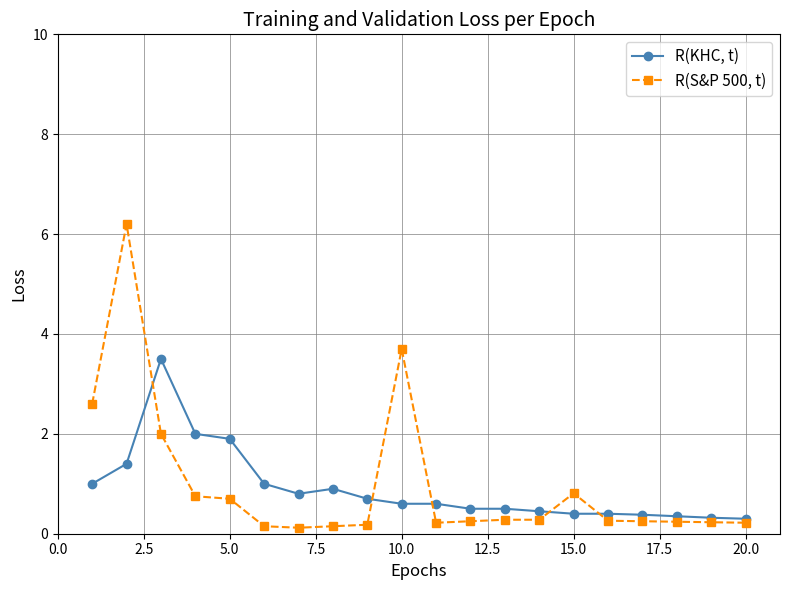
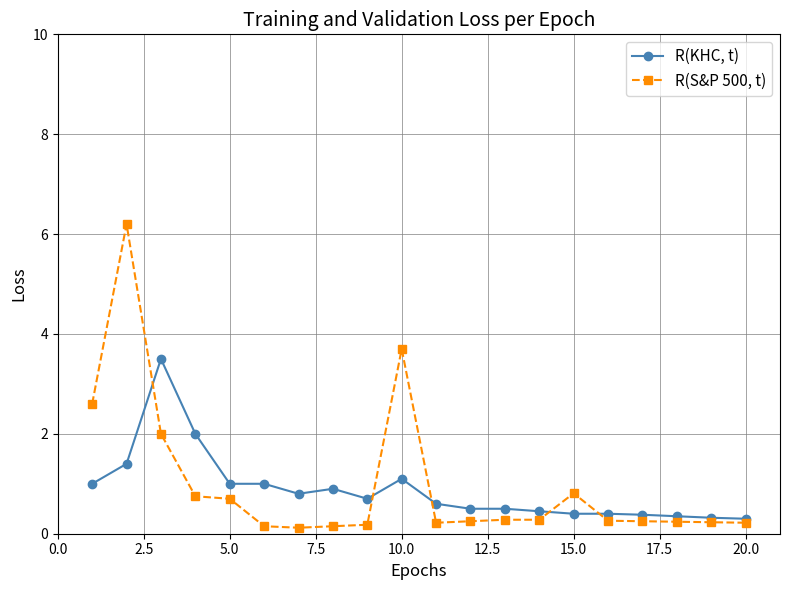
  {
    "R(KHC, t)": {
-     "5.0": 1.9,
-     "10.0": 0.6,
+     "5.0": 1.0,
+     "10.0": 1.1,
      "15.0": 0.4,
      "20.0": 0.3
    },
    "R(S&P 500, t)": {
      "5.0": 0.7,
      "10.0": 3.7,
      "15.0": 0.8,
      "20.0": 0.2
    }
  }
